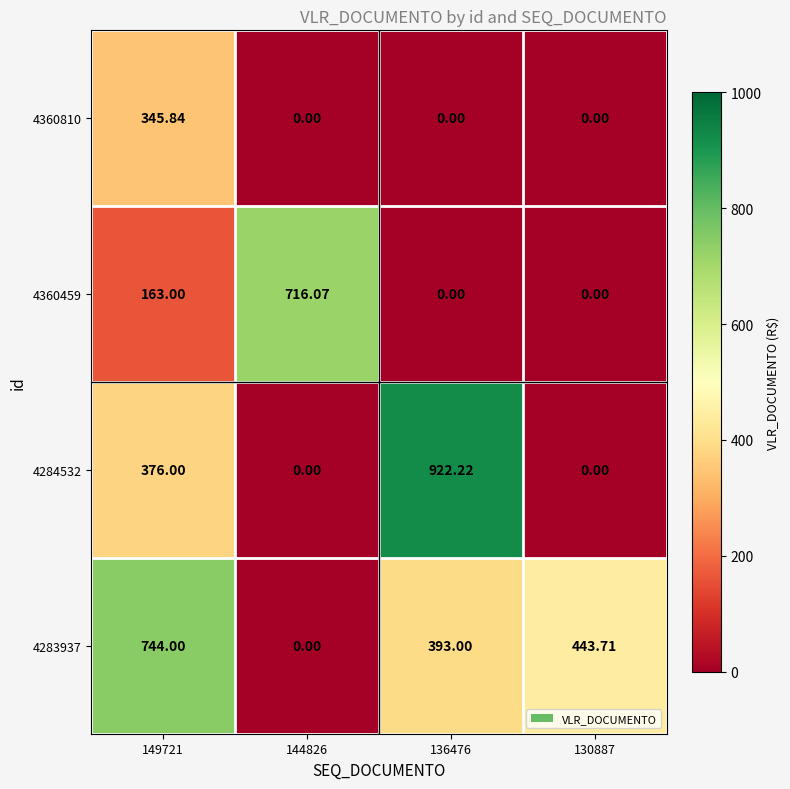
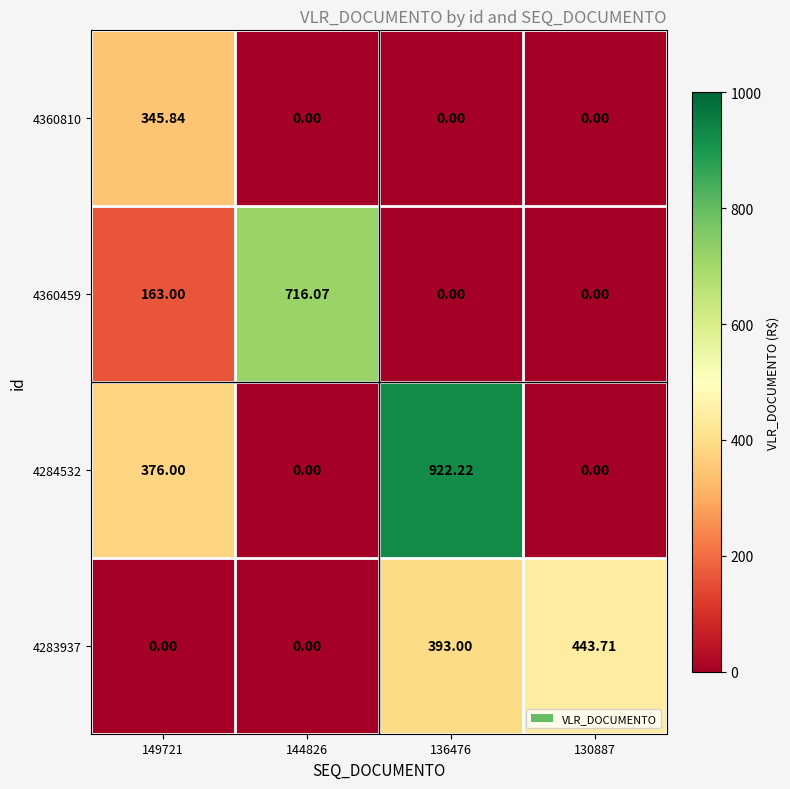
  {
    "4360810": {
      "149721": 345.84,
      "144826": 0.00,
      "136476": 0.00,
      "130887": 0.00
    },
    "4360459": {
      "149721": 163.00,
      "144826": 716.07,
      "136476": 0.00,
      "130887": 0.00
    },
    "4284532": {
      "149721": 376.00,
      "144826": 0.00,
      "136476": 922.22,
      "130887": 0.00
    },
    "4283937": {
-     "149721": 744.00,
+     "149721": 0.00,
      "144826": 0.00,
      "136476": 393.00,
      "130887": 443.71
    }
  }
